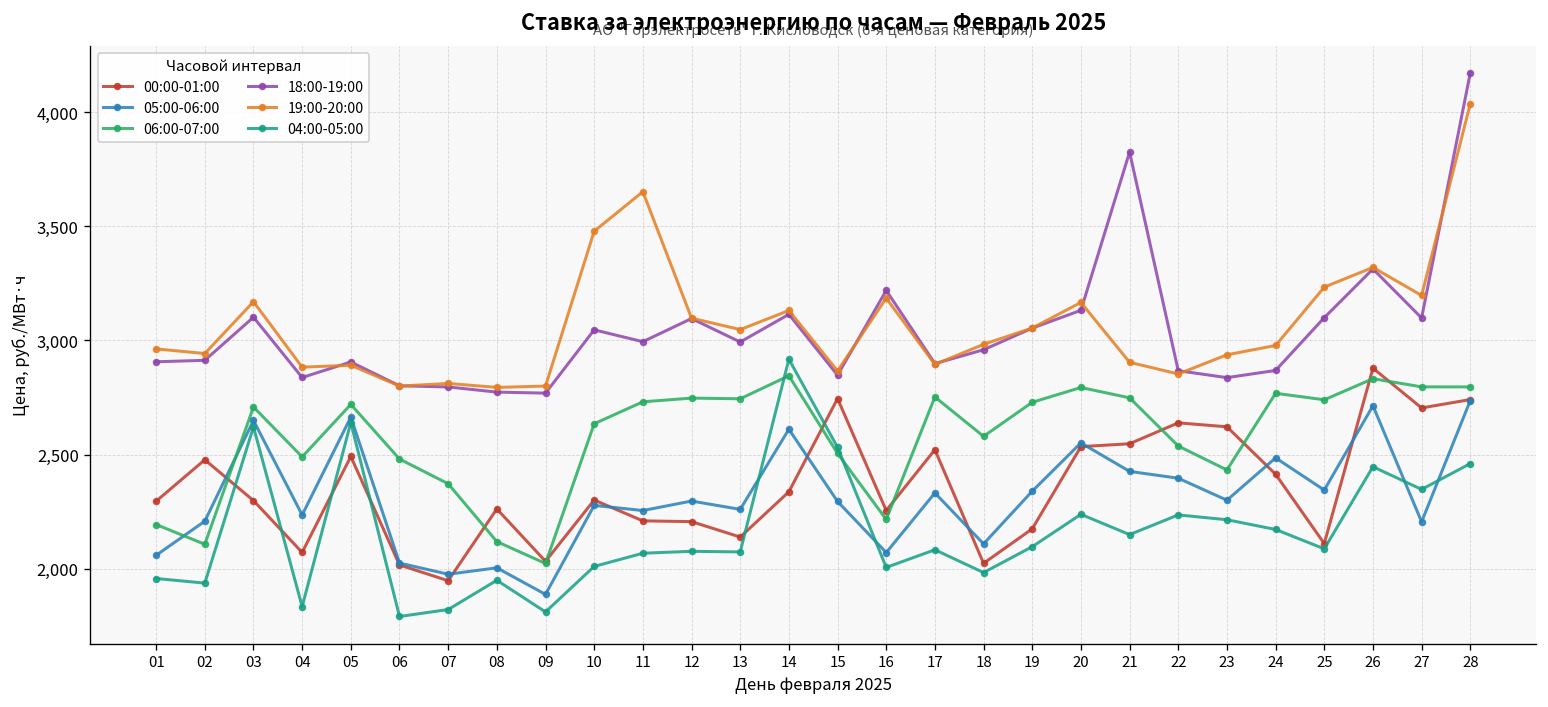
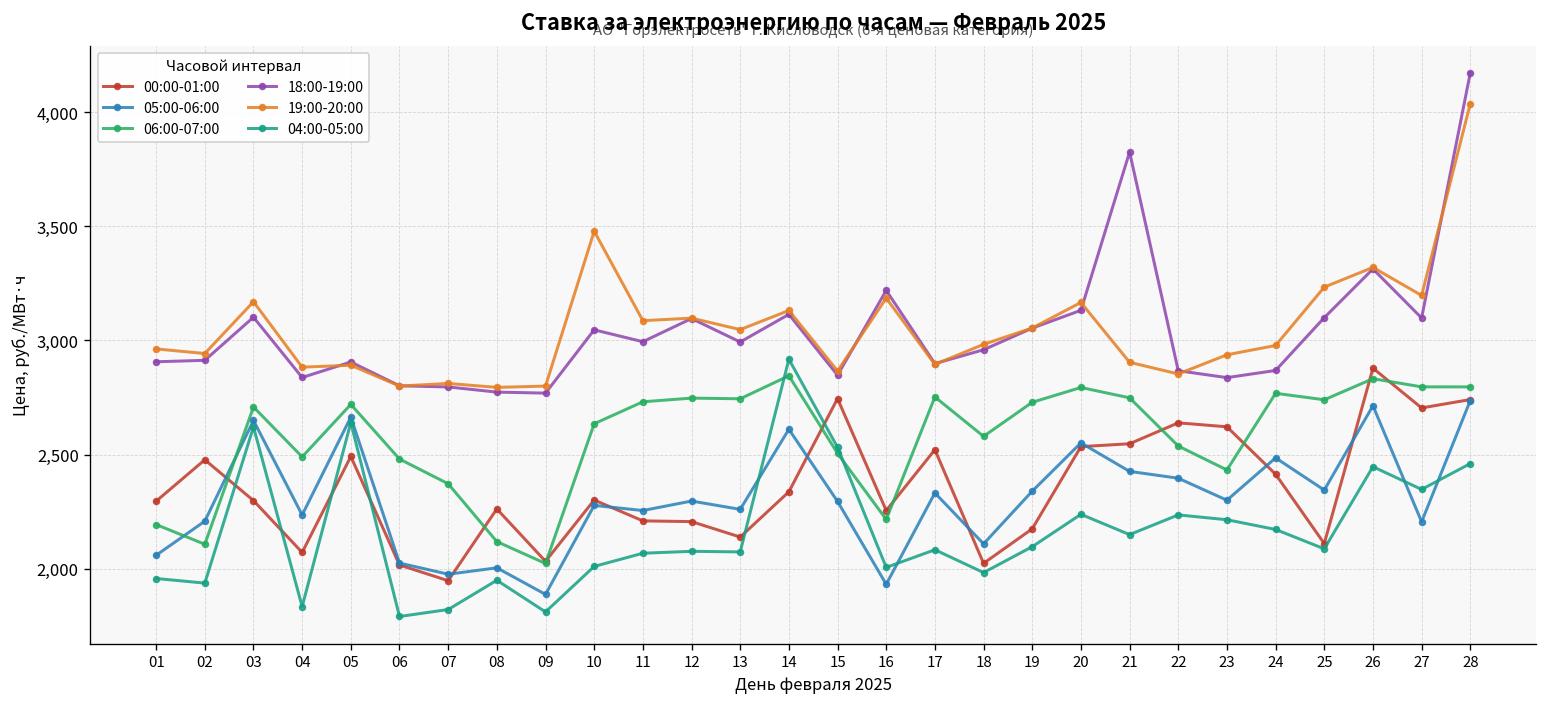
  {
    "00:00-01:00": {
      "01": "2,300",
      "02": "2,480",
      "03": "2,300",
      "04": "2,070",
      "05": "2,490",
      "07": "1,950",
      "08": "2,260",
      "10": "2,300",
      "11": "2,210",
      "12": "2,210",
      "13": "2,140",
      "14": "2,340",
      "15": "2,750",
      "16": "2,250",
      "17": "2,520",
      "18": "2,020",
      "19": "2,170",
      "20": "2,530",
      "21": "2,550",
      "22": "2,640",
      "23": "2,620",
      "24": "2,410",
      "25": "2,110",
      "26": "2,880",
      "27": "2,700"
    },
    "05:00-06:00": {
      "01": "2,060",
      "02": "2,210",
      "03": "2,650",
      "04": "2,240",
      "05": "2,660",
      "07": "1,980",
      "08": "2,000",
      "09": "1,890",
      "10": "2,280",
      "11": "2,250",
      "12": "2,300",
      "13": "2,260",
      "14": "2,610",
      "15": "2,290",
-     "16": "2,070",
+     "16": "1,930",
      "17": "2,330",
      "18": "2,110",
      "19": "2,340",
      "20": "2,550",
      "21": "2,430",
      "22": "2,400",
      "23": "2,300",
      "24": "2,490",
      "25": "2,340",
      "26": "2,710",
      "27": "2,210"
    },
    "18:00-19:00": {
      "01": "2,910",
      "02": "2,910",
      "03": "3,100",
      "04": "2,840",
      "05": "2,910",
      "07": "2,800",
      "08": "2,770",
      "09": "2,770",
      "10": "3,050",
      "11": "2,990",
      "13": "2,990",
      "14": "3,110",
      "15": "2,850",
      "16": "3,220",
      "18": "2,960",
      "20": "3,130",
      "21": "3,830",
      "22": "2,870",
      "23": "2,840",
      "24": "2,870",
      "25": "3,100",
      "27": "3,100",
      "28": "4,170"
    },
    "19:00-20:00": {
      "01": "2,960",
      "02": "2,940",
      "03": "3,170",
      "04": "2,880",
      "05": "2,890",
      "07": "2,810",
      "08": "2,790",
      "09": "2,800",
      "10": "3,480",
-     "11": "3,650",
+     "11": "3,090",
      "13": "3,050",
      "14": "3,130",
      "15": "2,870",
      "16": "3,190",
      "18": "2,980",
      "20": "3,170",
      "21": "2,900",
      "22": "2,850",
      "23": "2,940",
      "24": "2,980",
      "25": "3,230",
      "27": "3,200",
      "28": "4,040"
    }
  }
